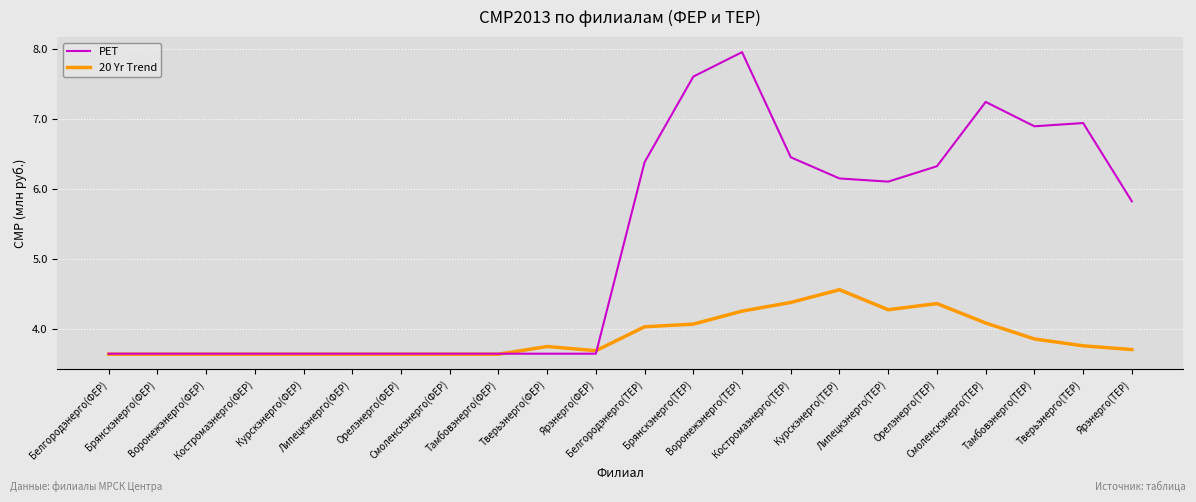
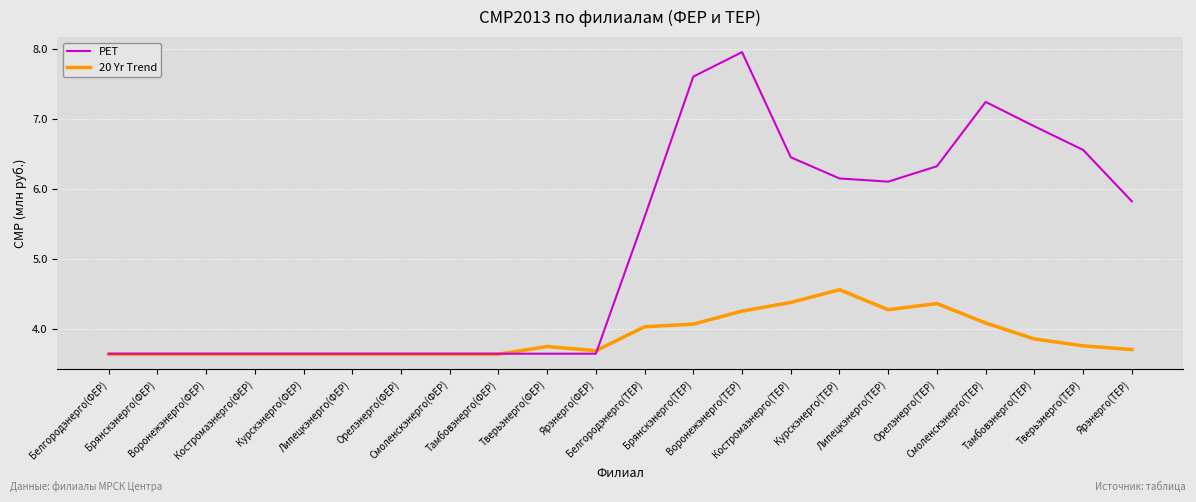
  {
    "PET": {
      "Тверьэнерго(ФЕР)": 3.6,
      "Ярэнерго(ФЕР)": 3.6,
-     "Белгородэнерго(ТЕР)": 6.4,
+     "Белгородэнерго(ТЕР)": 5.6,
      "Брянскэнерго(ТЕР)": 7.6,
      "Воронежэнерго(ТЕР)": 8.0,
      "Костромаэнерго(ТЕР)": 6.5,
      "Курскэнерго(ТЕР)": 6.2,
      "Липецкэнерго(ТЕР)": 6.1,
      "Орелэнерго(ТЕР)": 6.3,
      "Смоленскэнерго(ТЕР)": 7.2,
      "Тамбовэнерго(ТЕР)": 6.9,
-     "Тверьэнерго(ТЕР)": 6.9,
+     "Тверьэнерго(ТЕР)": 6.6,
      "Ярэнерго(ТЕР)": 5.8
    },
    "20 Yr Trend": {
      "Тверьэнерго(ФЕР)": 3.8,
      "Ярэнерго(ФЕР)": 3.7,
      "Белгородэнерго(ТЕР)": 4.0,
      "Брянскэнерго(ТЕР)": 4.1,
      "Воронежэнерго(ТЕР)": 4.3,
      "Костромаэнерго(ТЕР)": 4.4,
      "Курскэнерго(ТЕР)": 4.6,
      "Липецкэнерго(ТЕР)": 4.3,
      "Орелэнерго(ТЕР)": 4.4,
      "Смоленскэнерго(ТЕР)": 4.1,
      "Тамбовэнерго(ТЕР)": 3.9,
      "Тверьэнерго(ТЕР)": 3.8,
      "Ярэнерго(ТЕР)": 3.7
    }
  }
